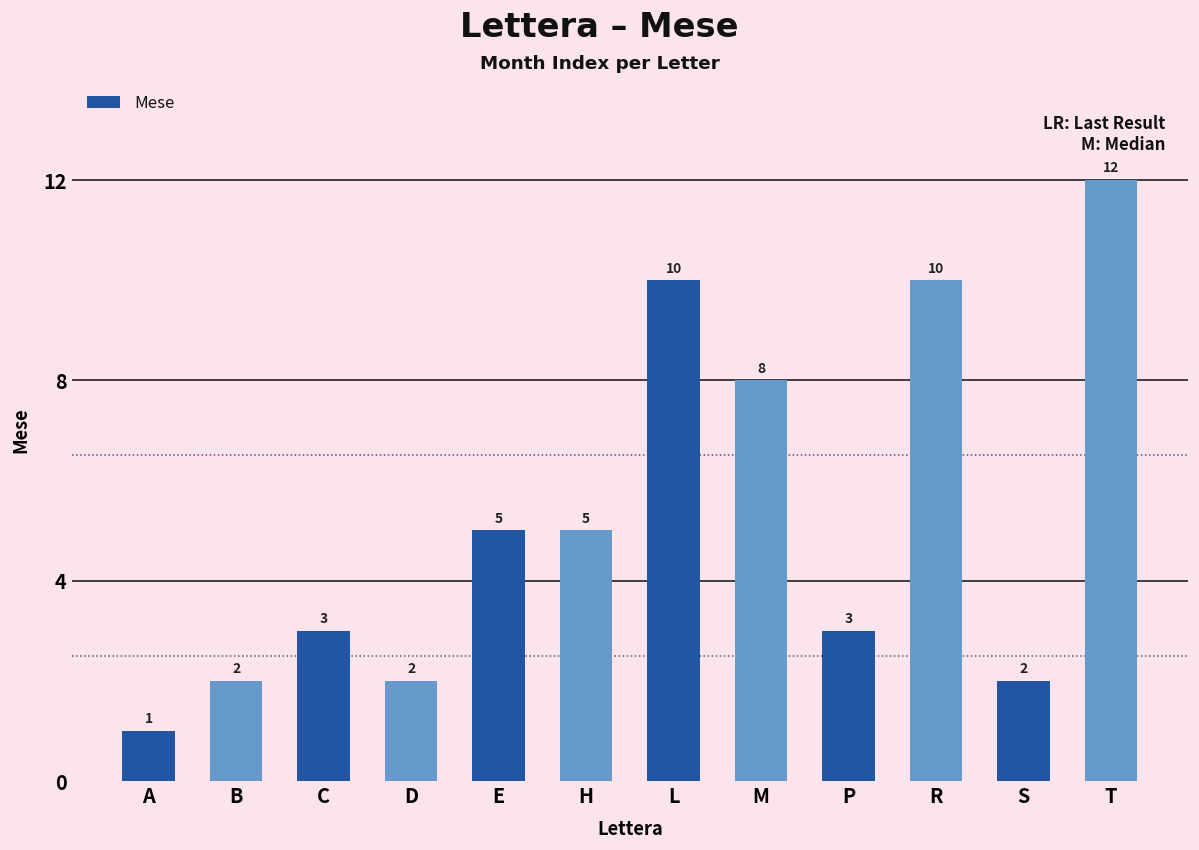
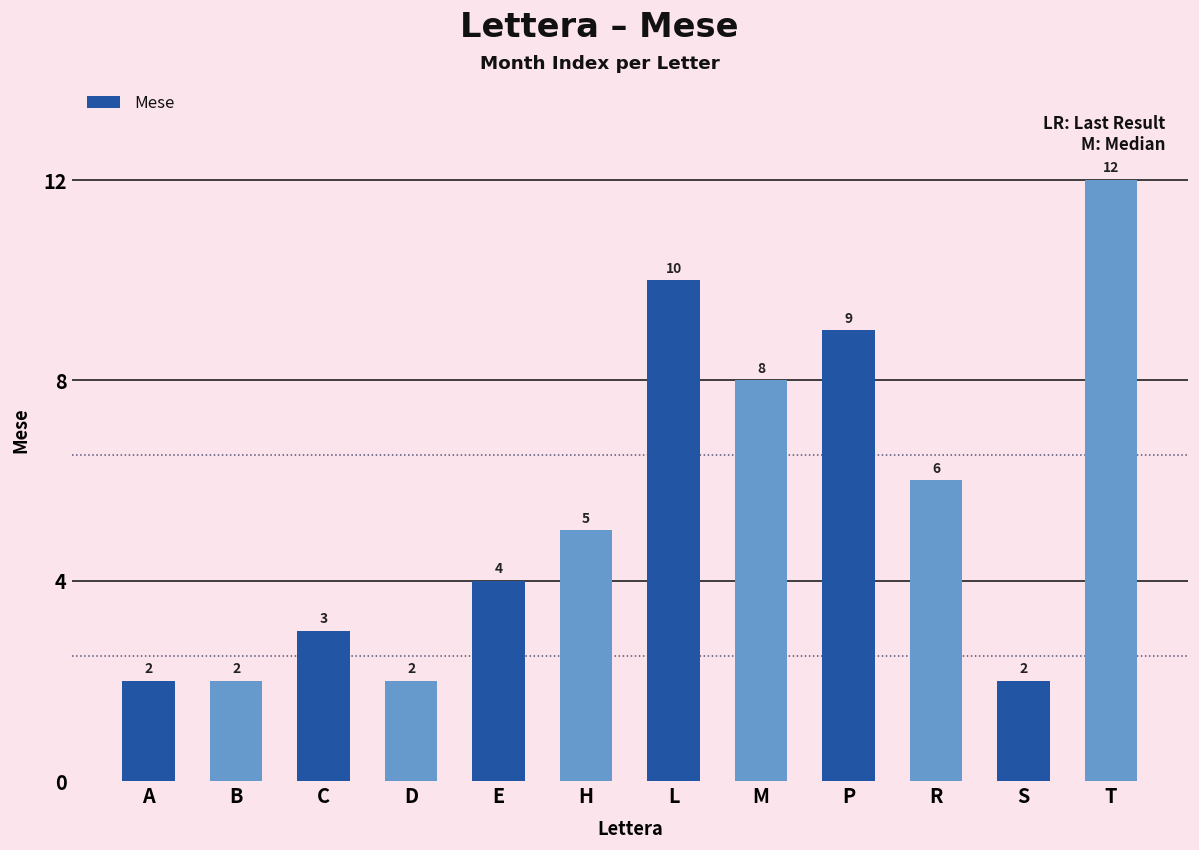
  {
-   "A": 1,
+   "A": 2,
    "B": 2,
    "C": 3,
    "D": 2,
-   "E": 5,
+   "E": 4,
    "H": 5,
    "L": 10,
    "M": 8,
-   "P": 3,
-   "R": 10,
+   "P": 9,
+   "R": 6,
    "S": 2,
    "T": 12
  }
